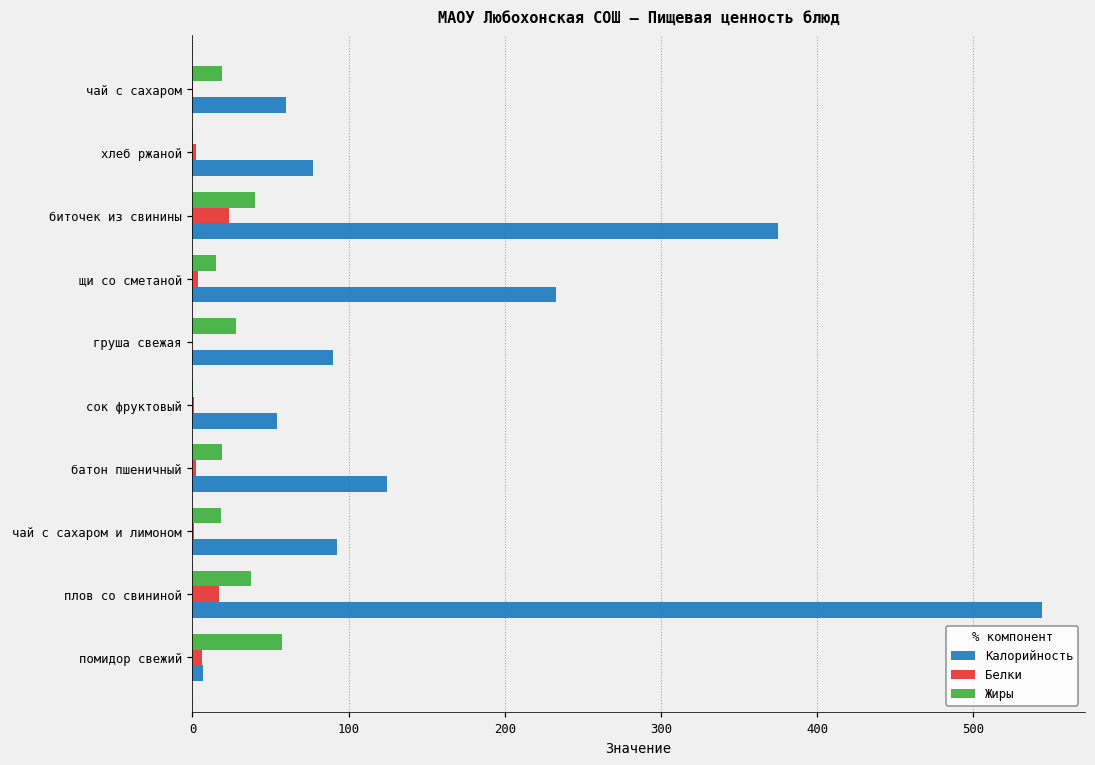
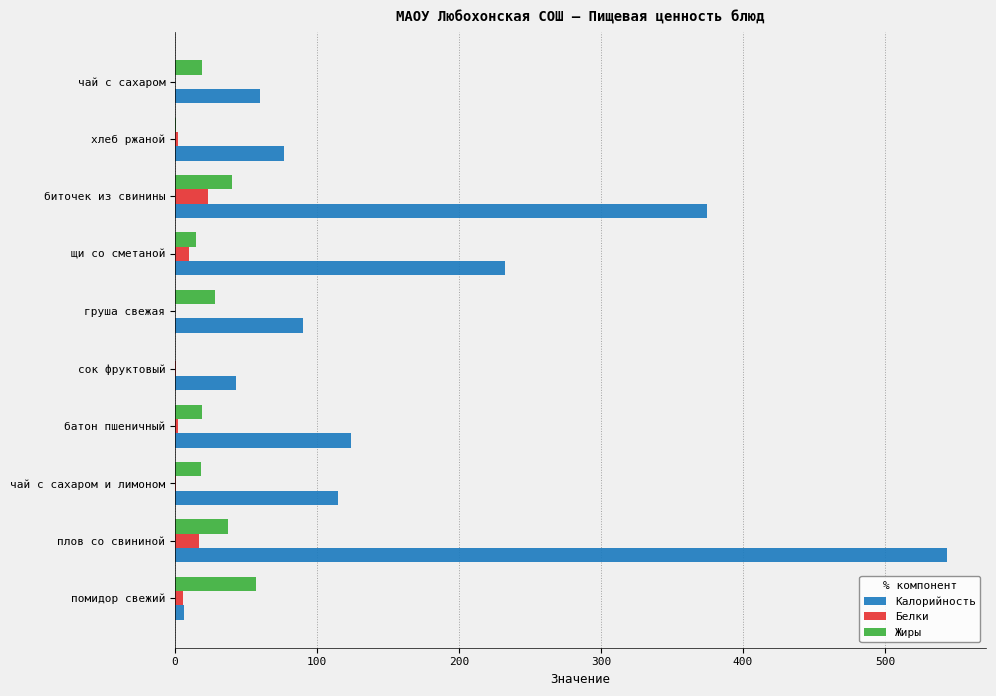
  {
    "Калорийность": {
      "чай с сахаром": 60,
      "хлеб ржаной": 77,
      "биточек из свинины": 375,
      "щи со сметаной": 232,
      "груша свежая": 90,
-     "сок фруктовый": 54,
+     "сок фруктовый": 43,
      "батон пшеничный": 124,
-     "чай с сахаром и лимоном": 93,
+     "чай с сахаром и лимоном": 115,
      "плов со свининой": 544,
      "помидор свежий": 7
    },
    "Белки": {
      "хлеб ржаной": 2,
      "биточек из свинины": 23,
-     "щи со сметаной": 3,
+     "щи со сметаной": 10,
      "груша свежая": 0,
      "батон пшеничный": 2,
      "плов со свининой": 17,
      "помидор свежий": 6
    },
    "Жиры": {
      "чай с сахаром": 19,
      "биточек из свинины": 40,
      "щи со сметаной": 15,
      "груша свежая": 28,
      "батон пшеничный": 19,
      "чай с сахаром и лимоном": 18,
      "плов со свининой": 38,
      "помидор свежий": 57
    }
  }
